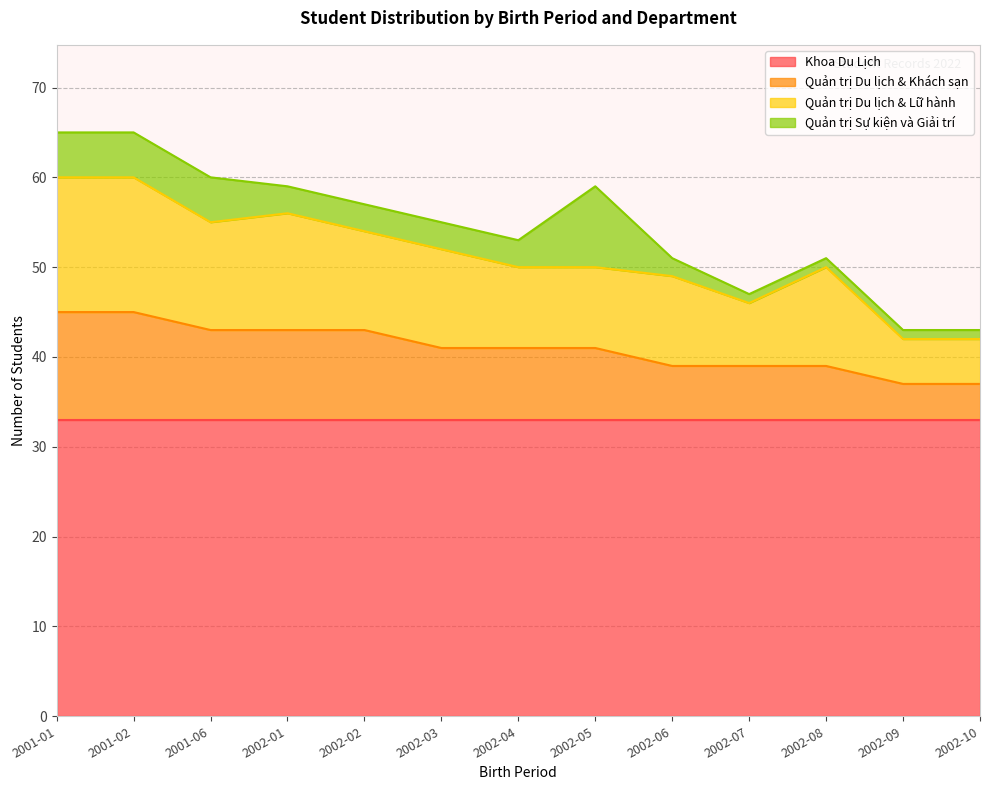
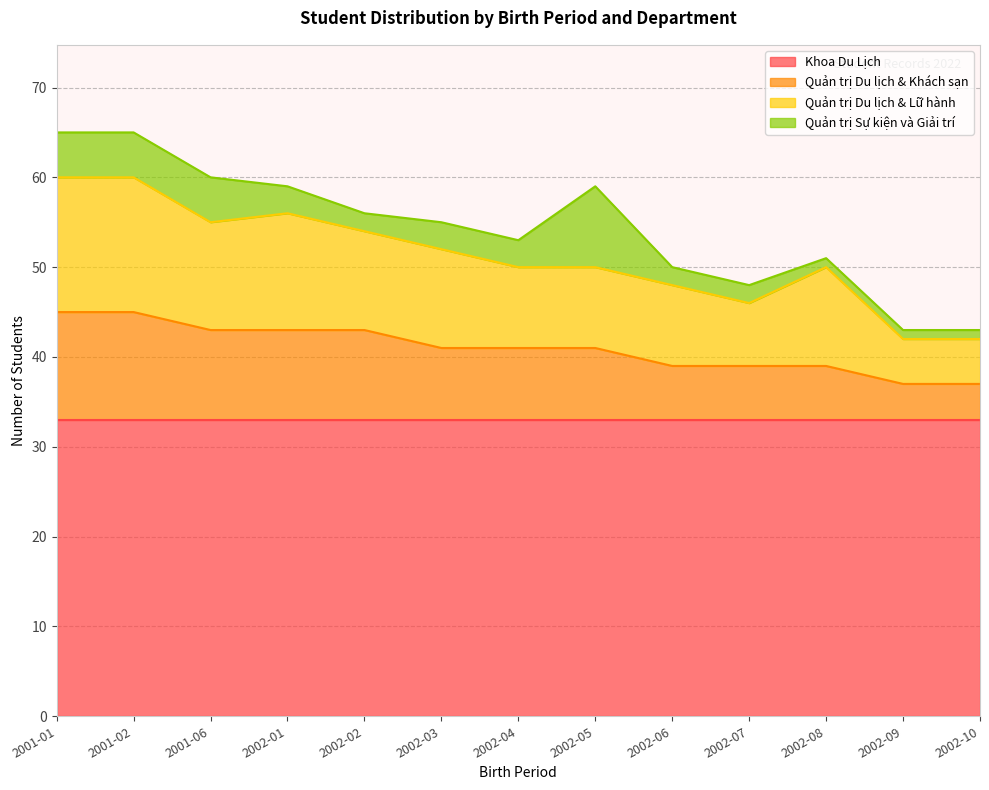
  {
    "Khoa Du Lịch": {
      "2001-01": 33,
      "2001-02": 33,
      "2001-06": 33,
      "2002-01": 33,
      "2002-02": 33,
      "2002-03": 33,
      "2002-04": 33,
      "2002-05": 33,
      "2002-06": 33,
      "2002-07": 33,
      "2002-08": 33,
      "2002-09": 33,
      "2002-10": 33
    },
    "Quản trị Du lịch & Khách sạn": {
      "2001-01": 12,
      "2001-02": 12,
      "2001-06": 10,
      "2002-01": 10,
      "2002-02": 10,
      "2002-03": 8,
      "2002-04": 8,
      "2002-05": 8,
      "2002-06": 6,
      "2002-07": 6,
      "2002-08": 6,
      "2002-09": 4,
      "2002-10": 4
    },
    "Quản trị Du lịch & Lữ hành": {
      "2001-01": 15,
      "2001-02": 15,
      "2001-06": 12,
      "2002-01": 13,
      "2002-02": 11,
      "2002-03": 11,
      "2002-04": 9,
      "2002-05": 9,
-     "2002-06": 10,
+     "2002-06": 9,
      "2002-07": 7,
      "2002-08": 11,
      "2002-09": 5,
      "2002-10": 5
    },
    "Quản trị Sự kiện và Giải trí": {
      "2001-01": 5,
      "2001-02": 5,
      "2001-06": 5,
      "2002-01": 3,
-     "2002-02": 3,
+     "2002-02": 2,
      "2002-03": 3,
      "2002-04": 3,
      "2002-05": 9,
      "2002-06": 2,
-     "2002-07": 1,
+     "2002-07": 2,
      "2002-08": 1,
      "2002-09": 1,
      "2002-10": 1
    }
  }
